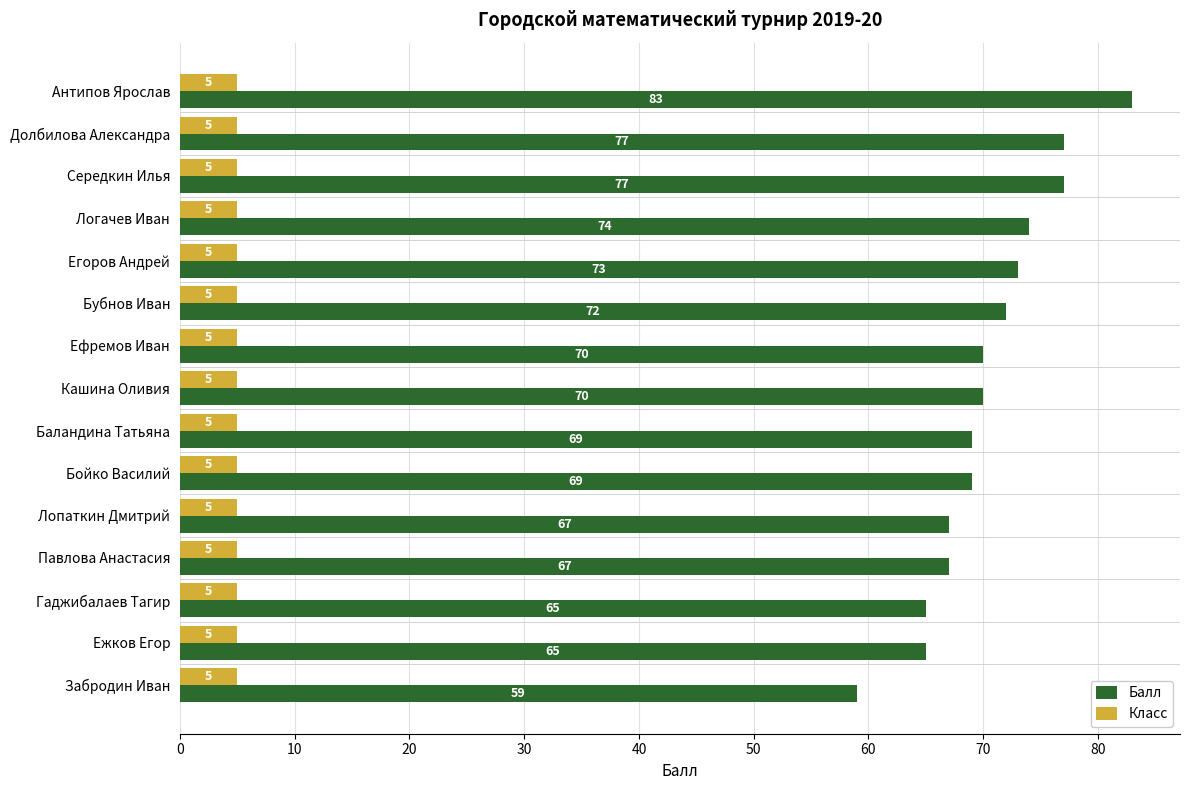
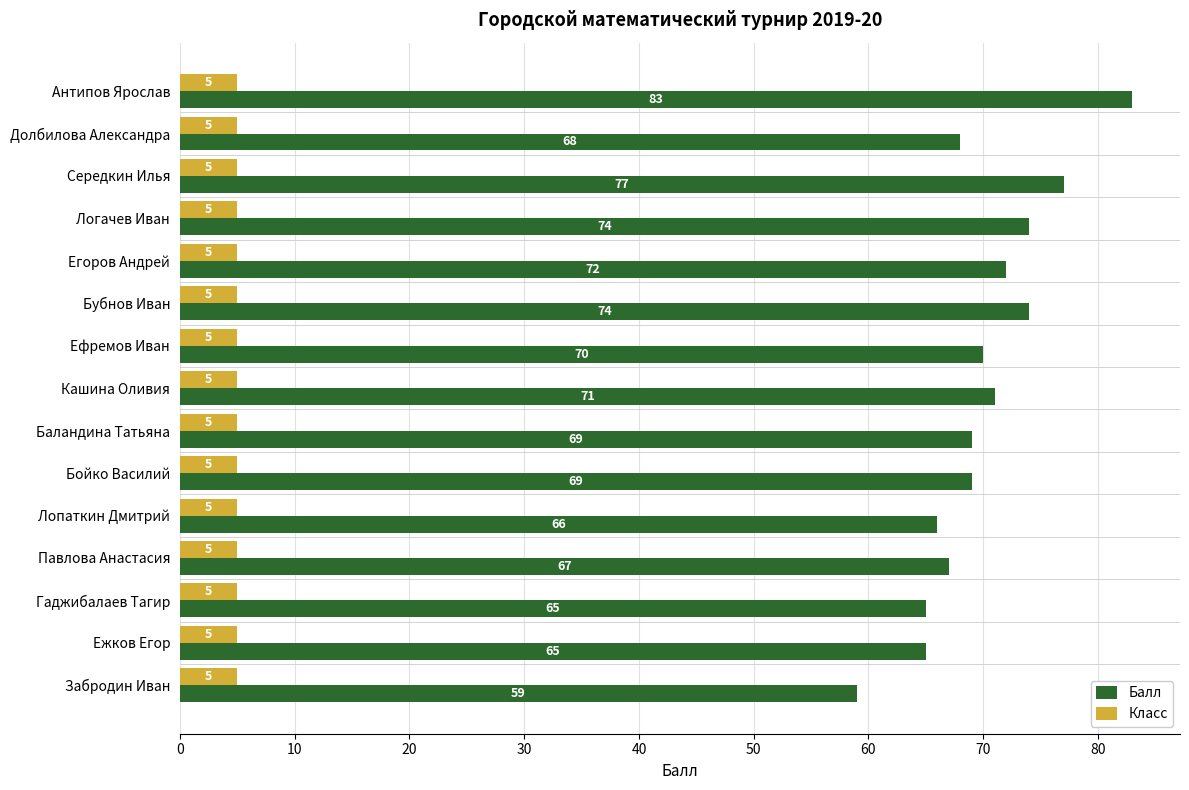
  {
    "Балл": {
      "Антипов Ярослав": 83,
-     "Долбилова Александра": 77,
+     "Долбилова Александра": 68,
      "Середкин Илья": 77,
      "Логачев Иван": 74,
-     "Егоров Андрей": 73,
-     "Бубнов Иван": 72,
+     "Егоров Андрей": 72,
+     "Бубнов Иван": 74,
      "Ефремов Иван": 70,
-     "Кашина Оливия": 70,
+     "Кашина Оливия": 71,
      "Баландина Татьяна": 69,
      "Бойко Василий": 69,
-     "Лопаткин Дмитрий": 67,
+     "Лопаткин Дмитрий": 66,
      "Павлова Анастасия": 67,
      "Гаджибалаев Тагир": 65,
      "Ежков Егор": 65,
      "Забродин Иван": 59
    },
    "Класс": {
      "Антипов Ярослав": 5,
      "Долбилова Александра": 5,
      "Середкин Илья": 5,
      "Логачев Иван": 5,
      "Егоров Андрей": 5,
      "Бубнов Иван": 5,
      "Ефремов Иван": 5,
      "Кашина Оливия": 5,
      "Баландина Татьяна": 5,
      "Бойко Василий": 5,
      "Лопаткин Дмитрий": 5,
      "Павлова Анастасия": 5,
      "Гаджибалаев Тагир": 5,
      "Ежков Егор": 5,
      "Забродин Иван": 5
    }
  }
